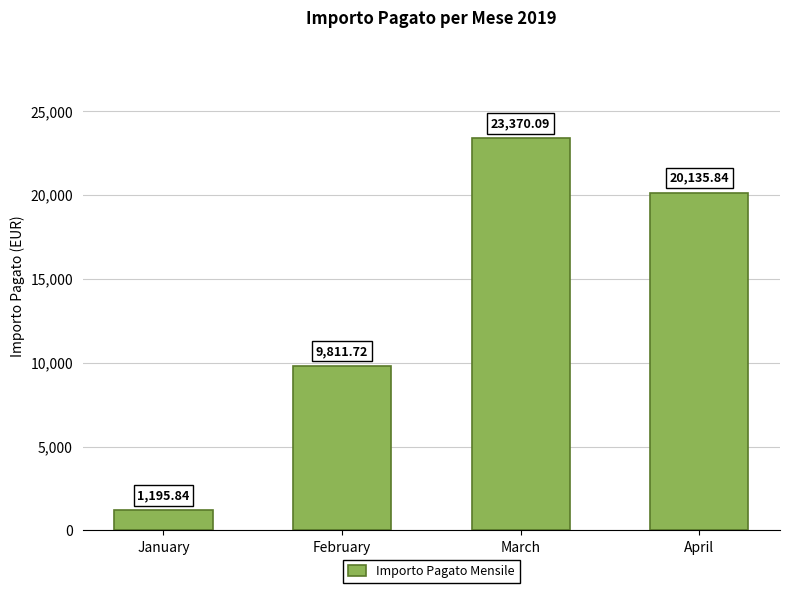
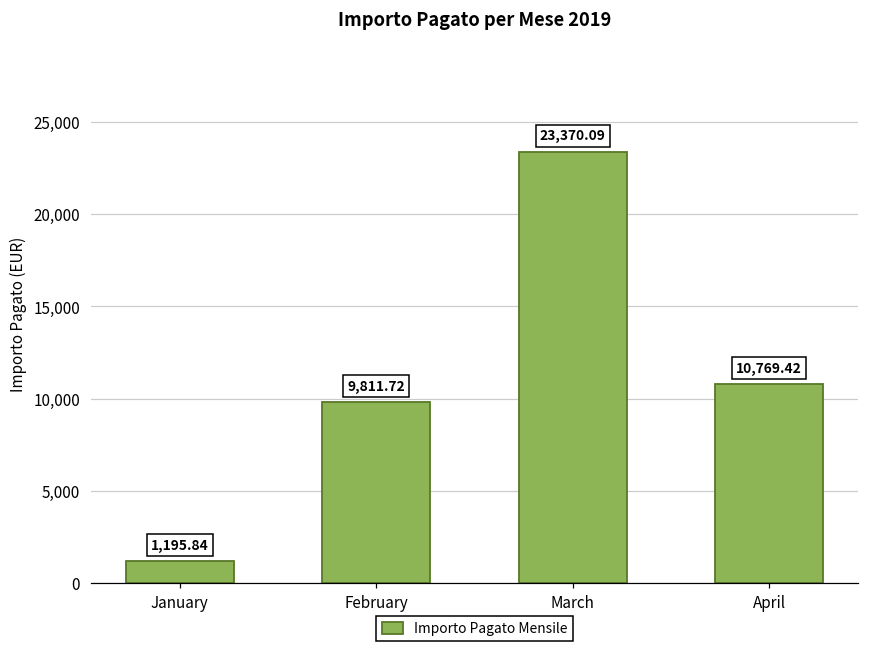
  {
-   "April": "20,135.84"
+   "April": "10,769.42"
  }
